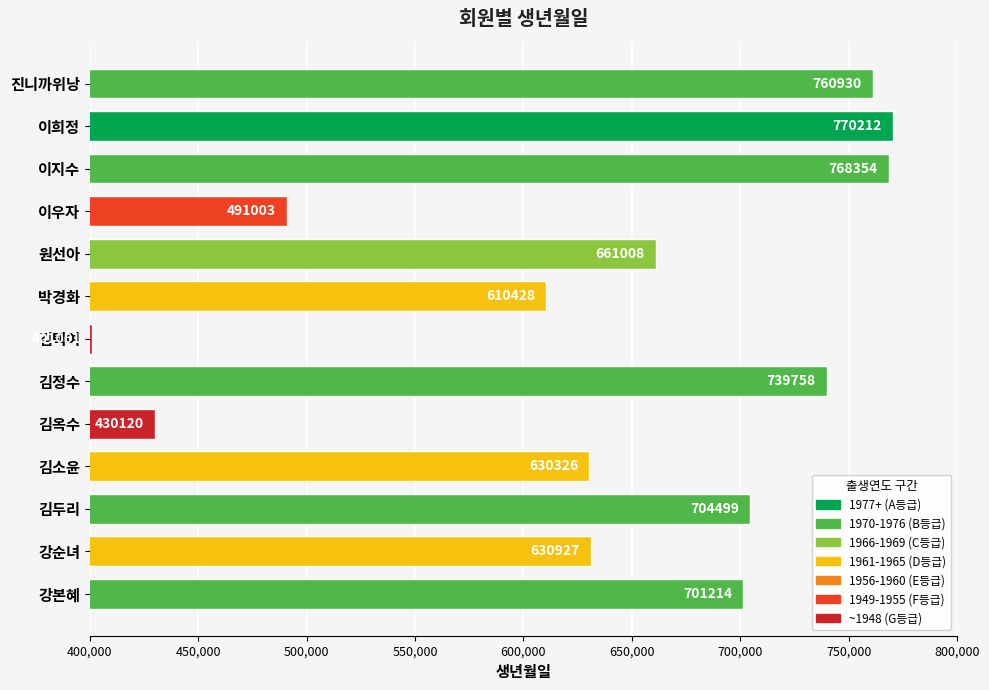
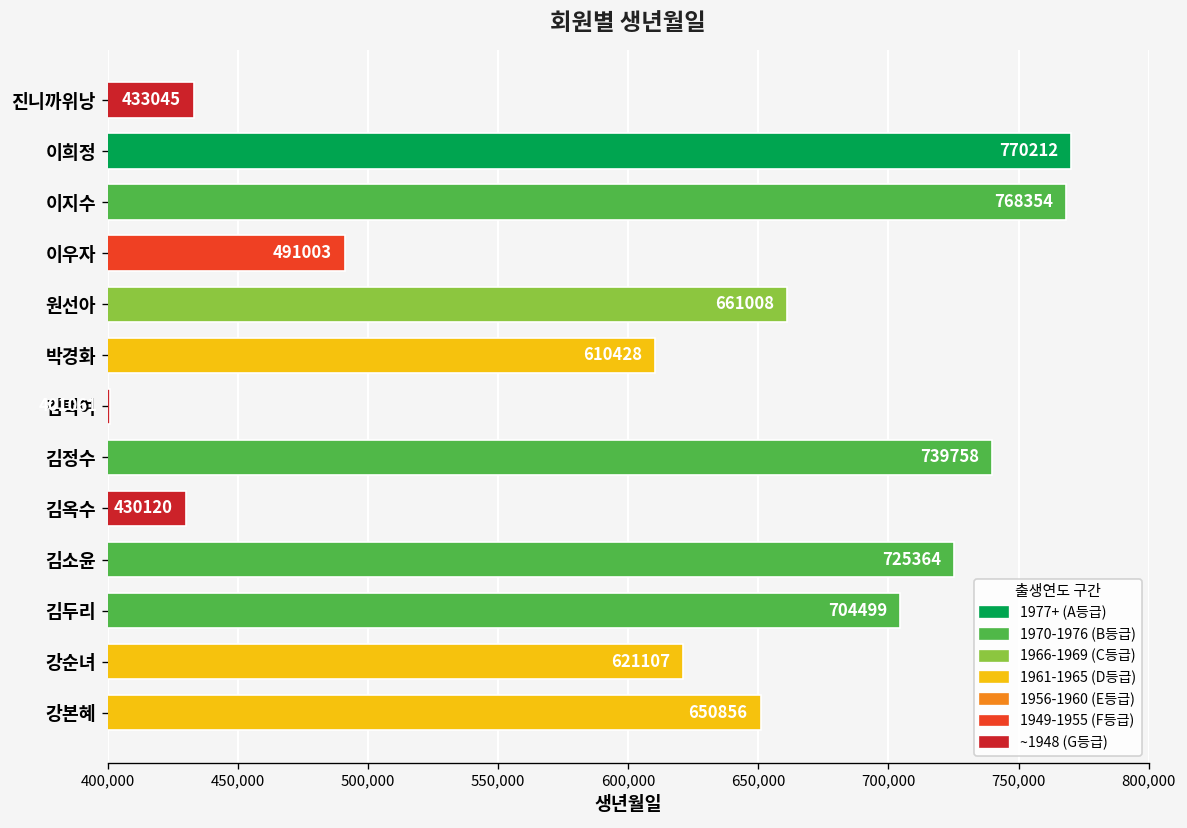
  {
-   "진니까위낭": 760930,
+   "진니까위낭": 433045,
    "이희정": 770212,
    "이지수": 768354,
    "이우자": 491003,
    "원선아": 661008,
    "박경화": 610428,
    "김정수": 739758,
    "김옥수": 430120,
-   "김소윤": 630326,
+   "김소윤": 725364,
    "김두리": 704499,
-   "강순녀": 630927,
-   "강본혜": 701214
+   "강순녀": 621107,
+   "강본혜": 650856
  }
